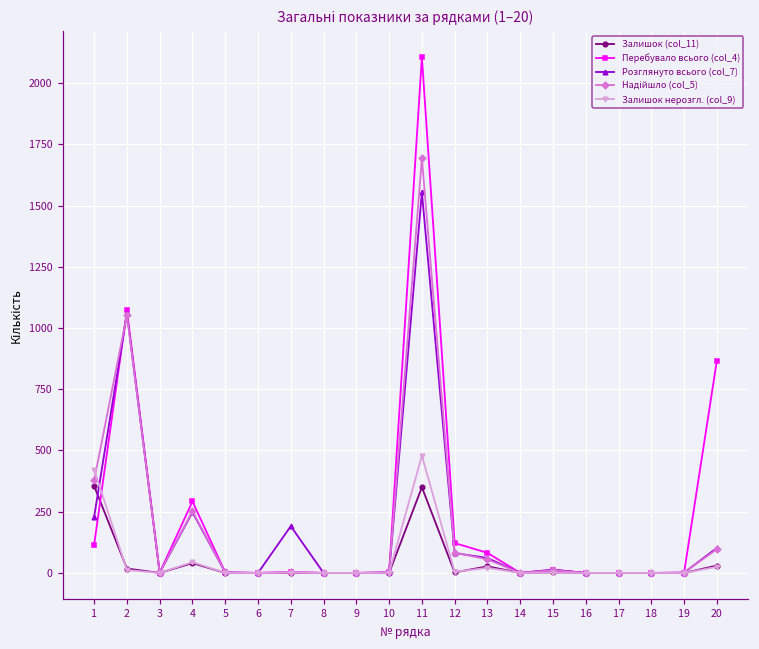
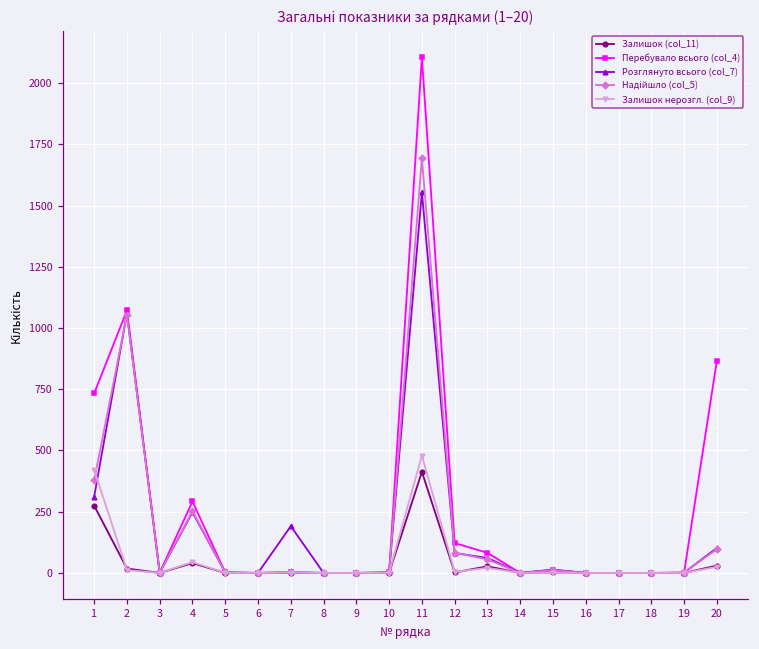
  {
    "Залишок (col_11)": {
-     "1": 360,
-     "11": 350
+     "1": 280,
+     "11": 410
    },
    "Перебувало всього (col_4)": {
-     "1": 120,
+     "1": 730,
      "2": 1070,
      "4": 290,
      "11": 2110,
      "12": 120,
      "13": 80,
      "20": 870
    },
    "Розглянуто всього (col_7)": {
-     "1": 230,
+     "1": 310,
      "7": 190,
      "11": 1550
    }
  }
